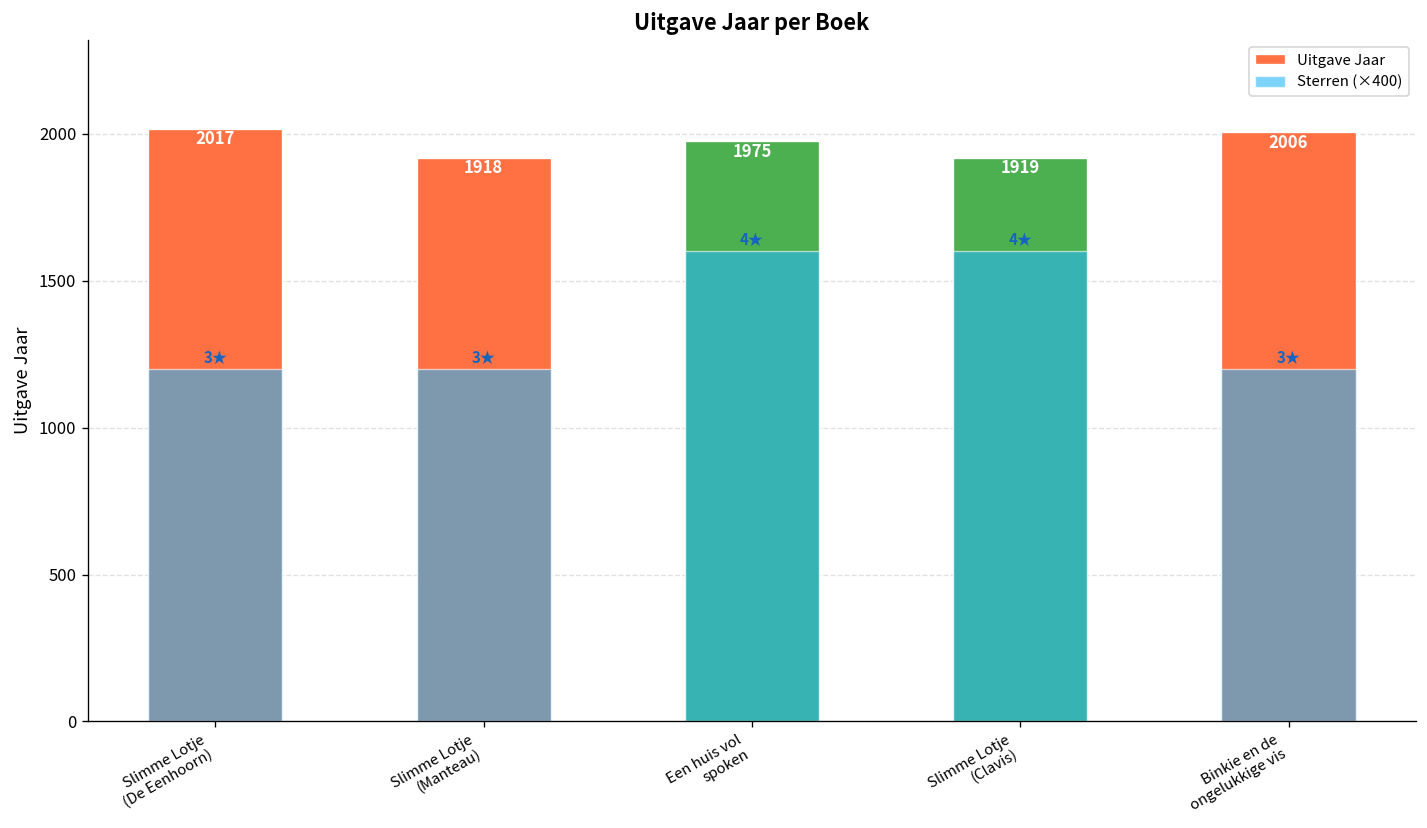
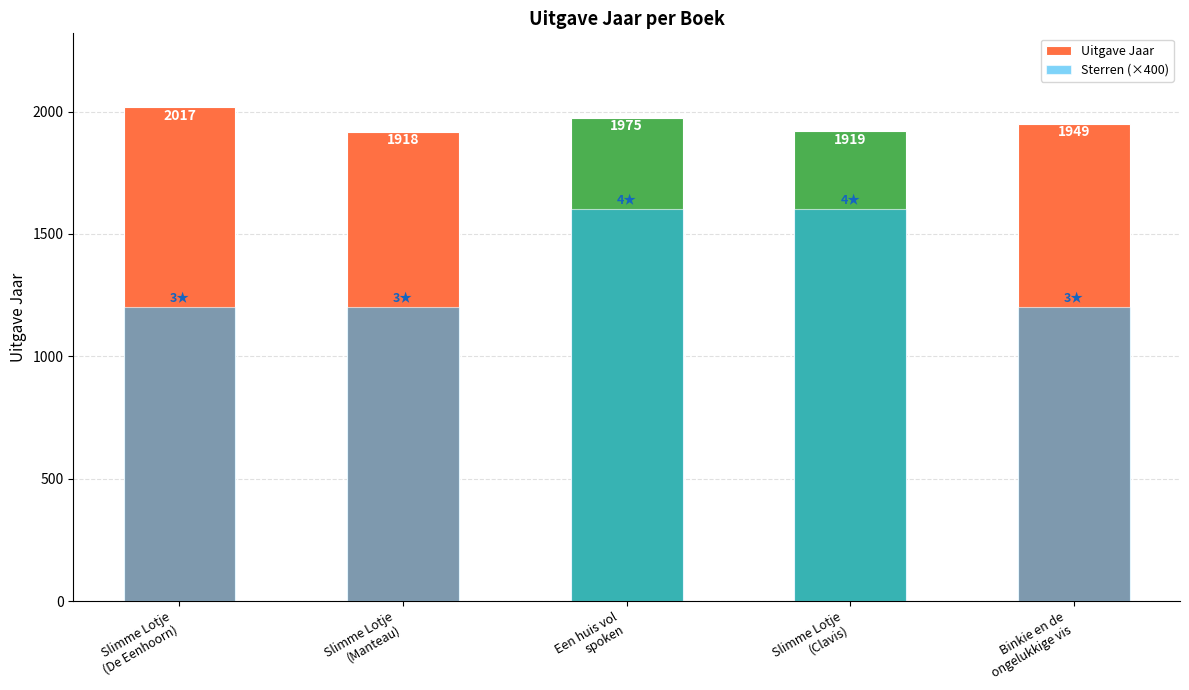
  {
    "Uitgave Jaar": {
      "Slimme Lotje (De Eenhoorn)": 2017,
      "Slimme Lotje (Manteau)": 1918,
      "Een huis vol spoken": 1975,
      "Slimme Lotje (Clavis)": 1919,
-     "Binkie en de ongelukkige vis": 2006
+     "Binkie en de ongelukkige vis": 1949
    }
  }
